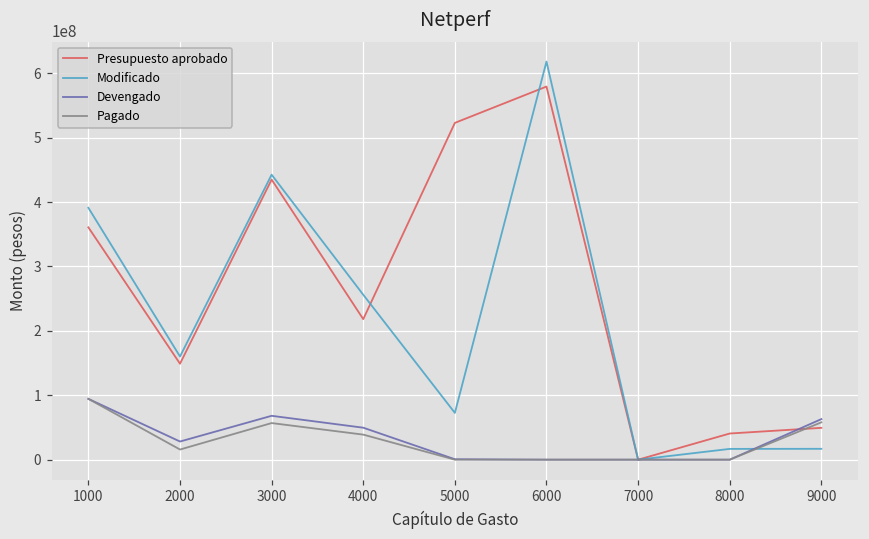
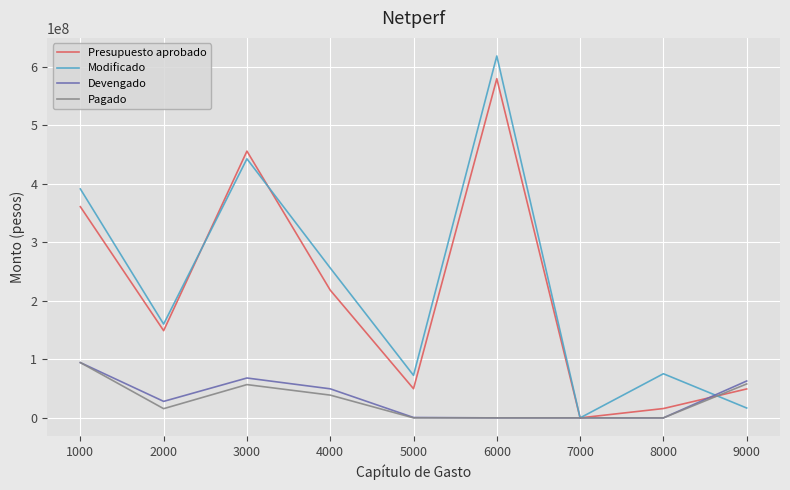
  {
    "Presupuesto aprobado": {
      "1000": 360000000,
      "2000": 150000000,
-     "3000": 430000000,
+     "3000": 460000000,
      "4000": 220000000,
-     "5000": 520000000,
+     "5000": 50000000,
      "6000": 580000000,
-     "8000": 40000000,
+     "8000": 20000000,
      "9000": 50000000
    },
    "Modificado": {
      "1000": 390000000,
      "2000": 160000000,
      "3000": 440000000,
      "4000": 260000000,
      "5000": 70000000,
      "6000": 620000000,
-     "8000": 20000000,
+     "8000": 80000000,
      "9000": 20000000
    }
  }
